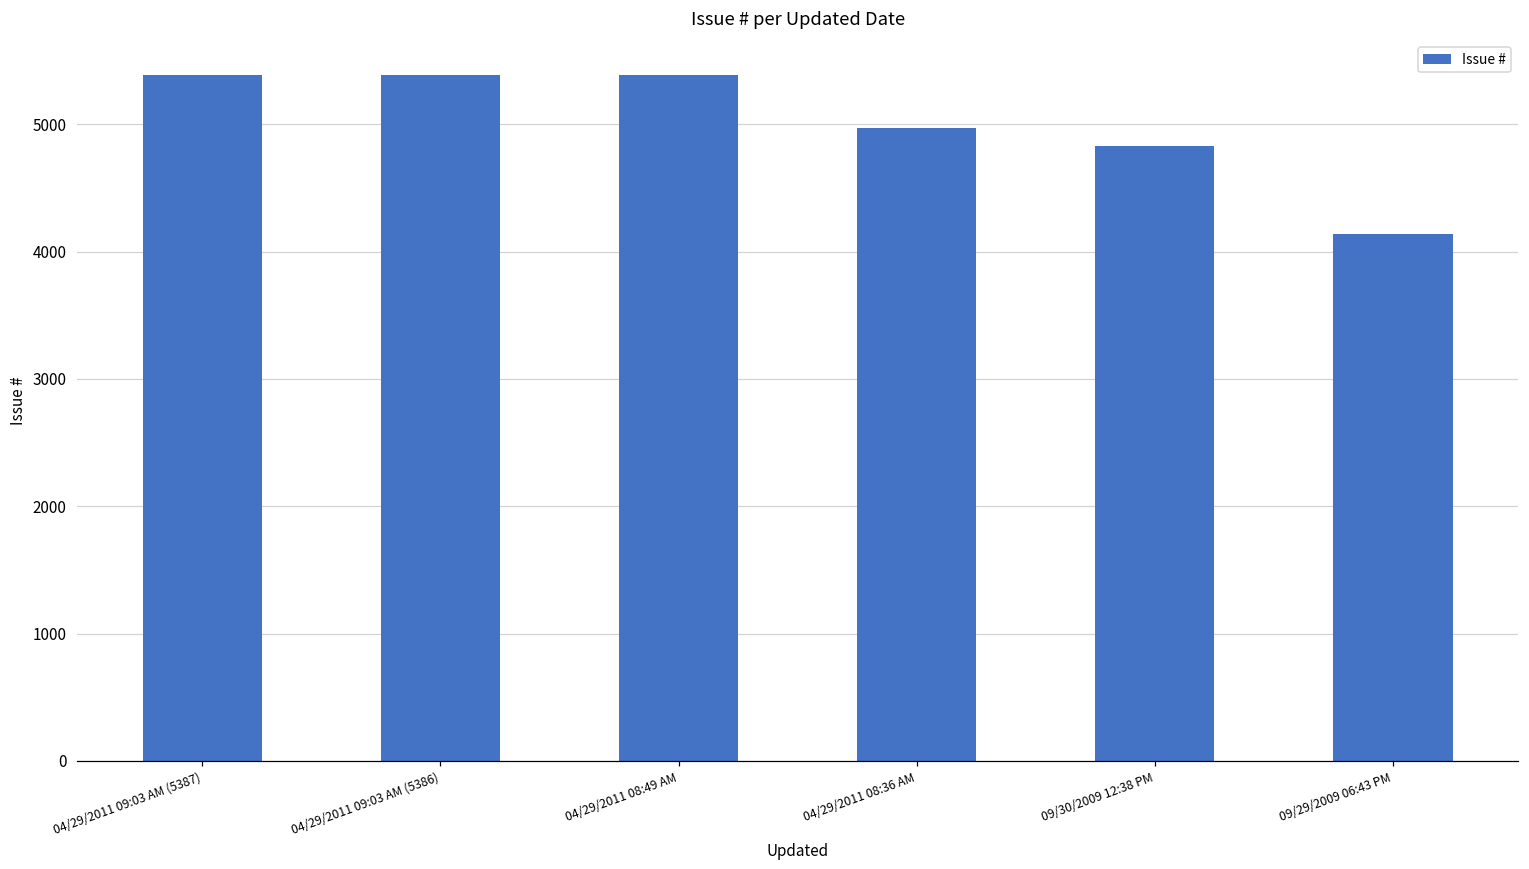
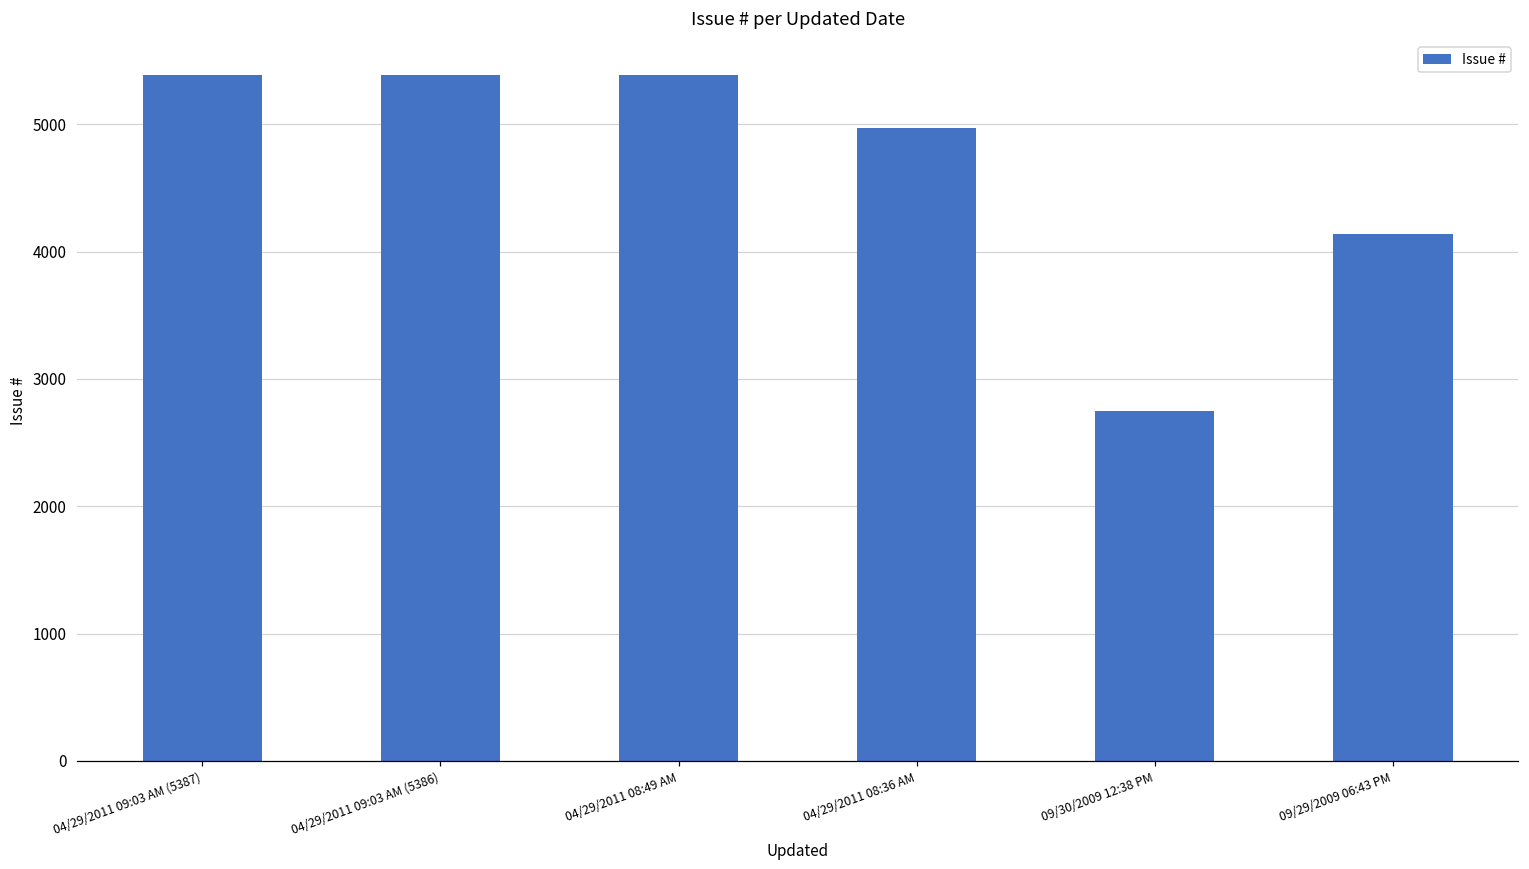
  {
    "04/29/2011 09:03 AM (5387)": 5390,
    "04/29/2011 09:03 AM (5386)": 5390,
    "04/29/2011 08:49 AM": 5390,
    "04/29/2011 08:36 AM": 4970,
-   "09/30/2009 12:38 PM": 4830,
+   "09/30/2009 12:38 PM": 2750,
    "09/29/2009 06:43 PM": 4140
  }
